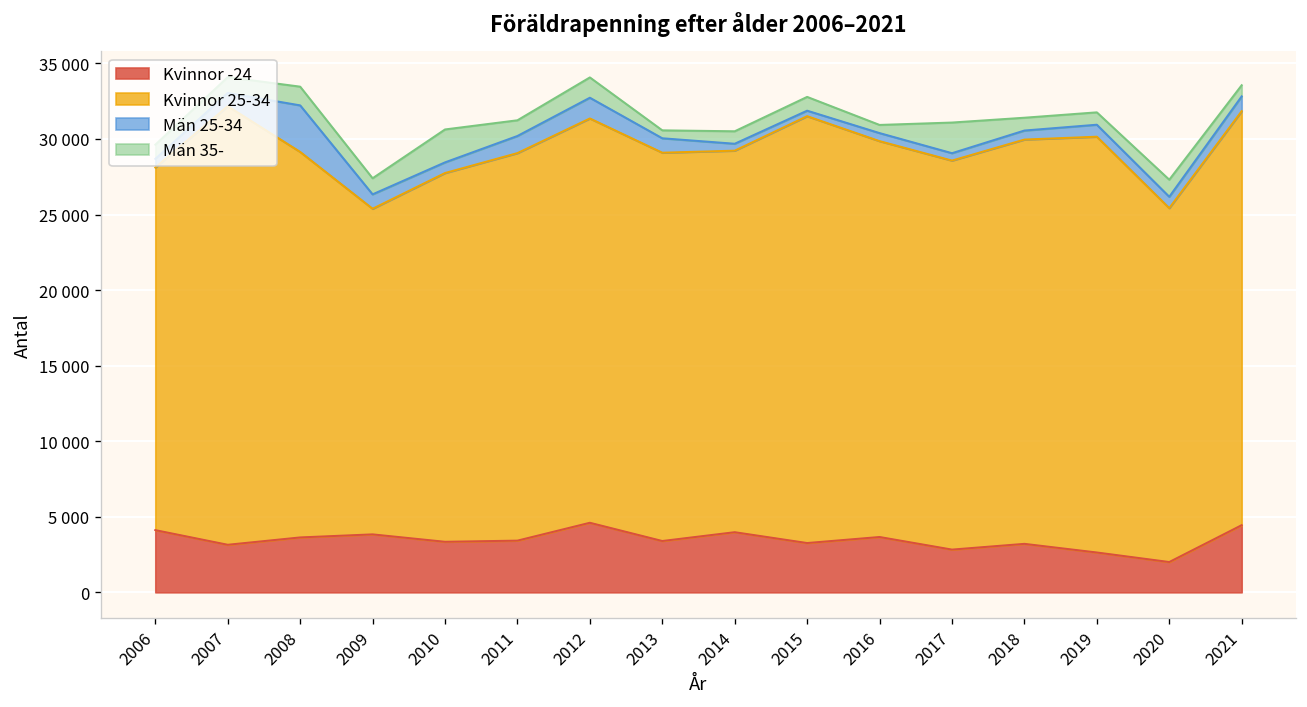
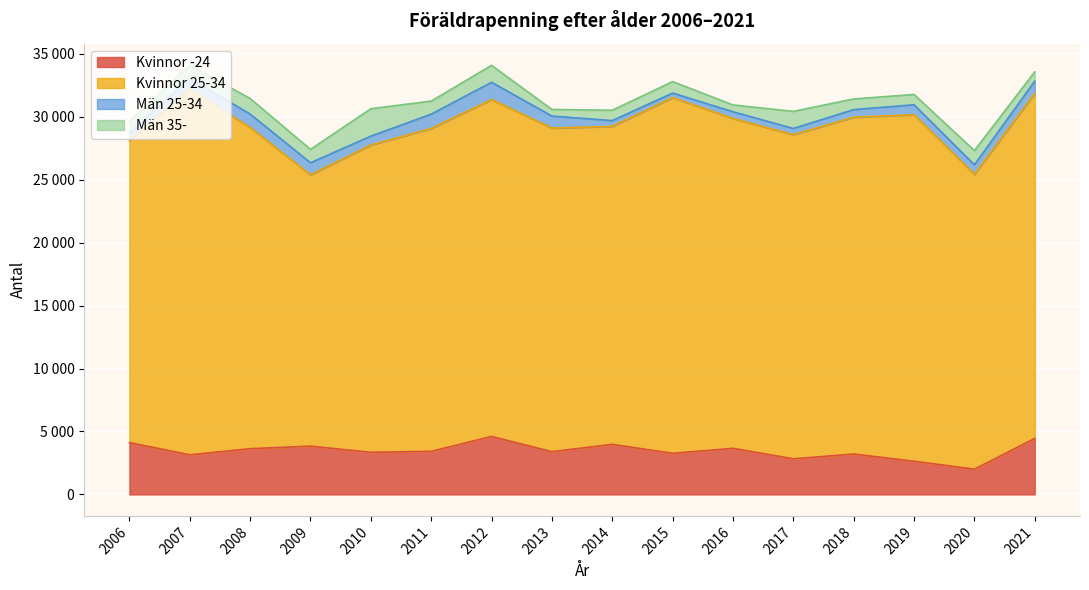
  {
    "Kvinnor -24": {
      "2006": 4100,
      "2007": 3100,
      "2008": 3600,
      "2009": 3800,
      "2010": 3300,
      "2011": 3400,
      "2012": 4600,
      "2013": 3400,
      "2014": 4000,
      "2015": 3300,
      "2016": 3700,
      "2017": 2800,
      "2018": 3200,
      "2019": 2600,
      "2020": 2000,
      "2021": 4400
    },
    "Kvinnor 25-34": {
      "2006": 24000,
      "2008": 25500,
      "2009": 21500,
      "2010": 24400,
      "2011": 25600,
      "2012": 26800,
      "2013": 25700,
      "2014": 25200,
      "2015": 28200,
      "2016": 26200,
      "2017": 25700,
      "2018": 26800,
      "2019": 27500,
      "2020": 23400,
      "2021": 27400
    },
    "Män 25-34": {
-     "2008": 3100,
+     "2008": 1100,
      "2009": 1000,
      "2010": 700,
      "2011": 1100,
      "2012": 1400,
      "2013": 1000,
      "2014": 500,
      "2015": 400,
      "2016": 500,
      "2017": 500,
      "2018": 600,
      "2019": 800,
      "2020": 800,
      "2021": 1000
    },
    "Män 35-": {
      "2008": 1200,
      "2009": 1100,
      "2010": 2200,
      "2011": 1000,
      "2012": 1300,
      "2013": 500,
      "2014": 800,
      "2015": 900,
      "2016": 500,
-     "2017": 2000,
+     "2017": 1400,
      "2018": 800,
      "2019": 800,
      "2020": 1100,
      "2021": 700
    }
  }
